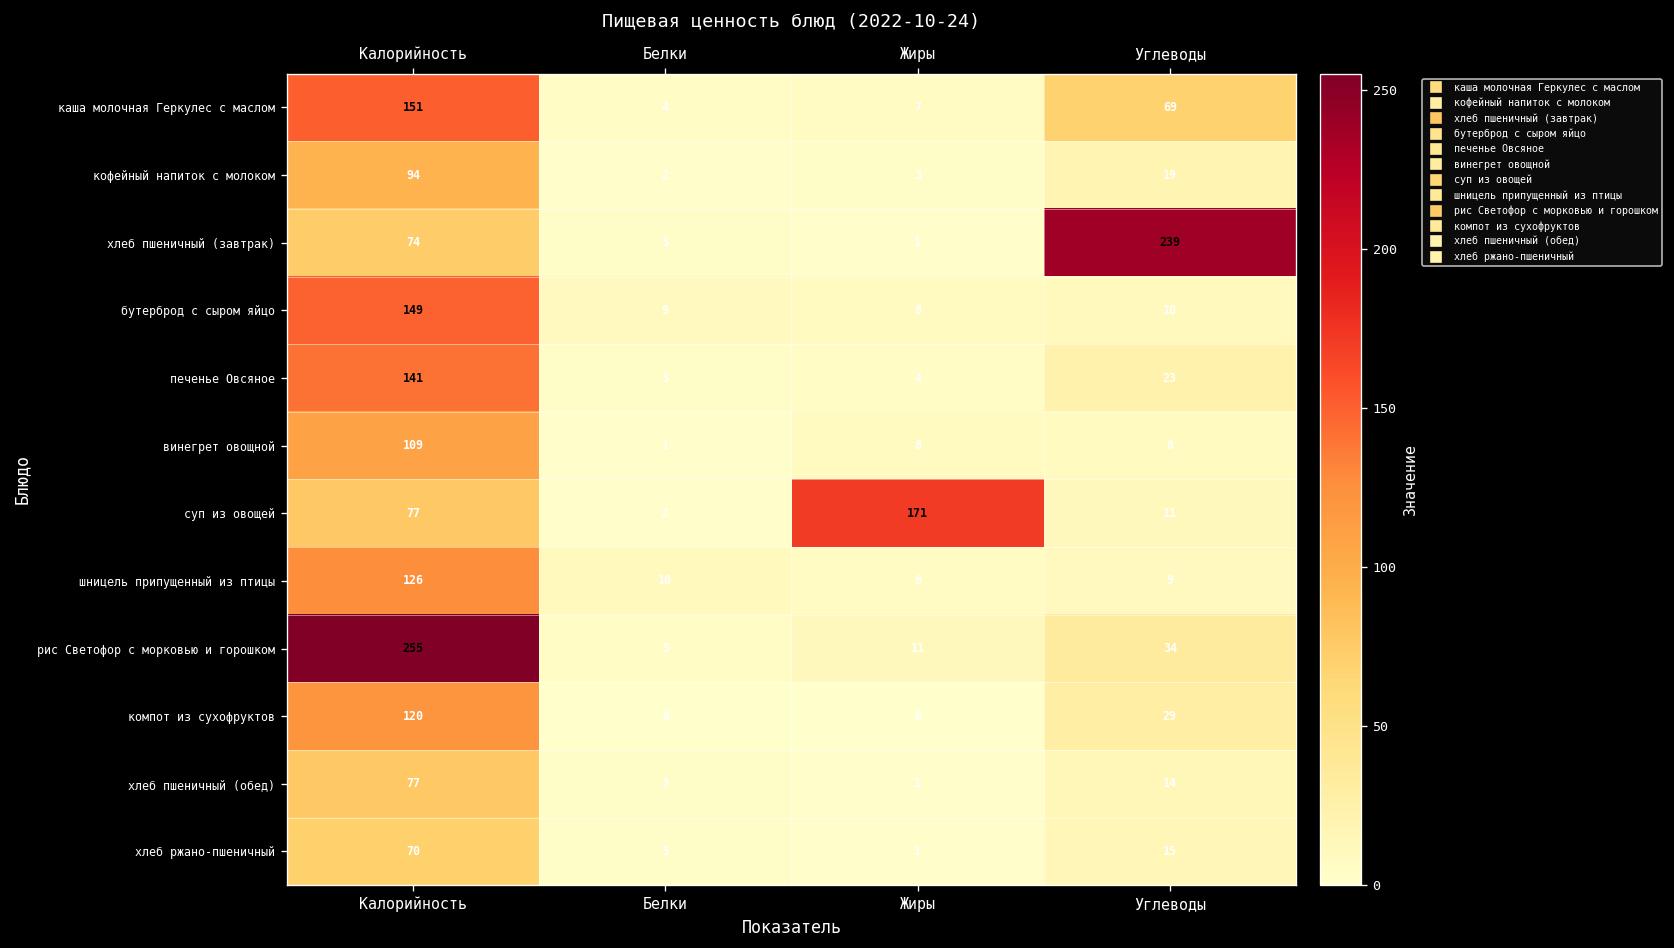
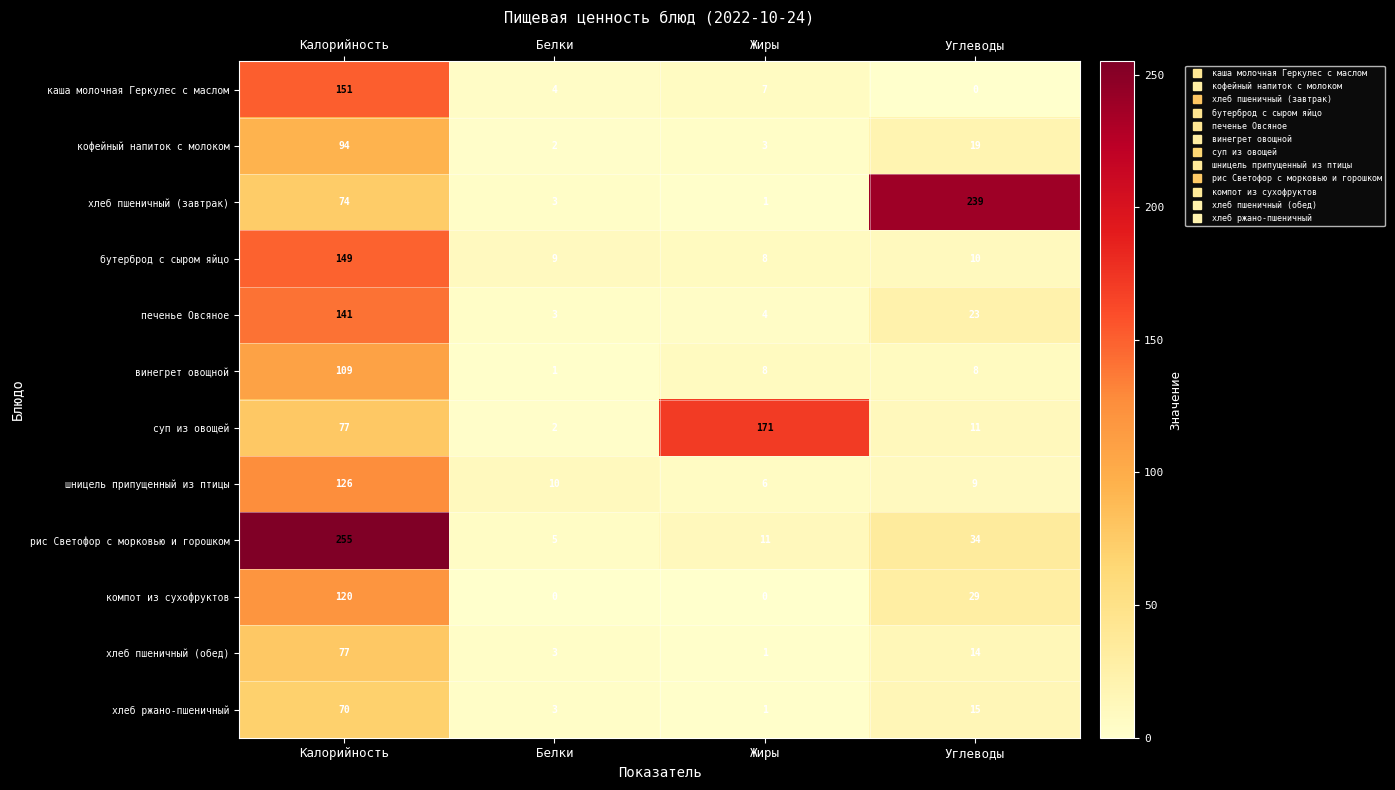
  {
    "каша молочная Геркулес с маслом": {
      "Калорийность": 151,
      "Белки": 4,
      "Жиры": 7,
-     "Углеводы": 69
+     "Углеводы": 0
    },
    "кофейный напиток с молоком": {
      "Калорийность": 94,
      "Белки": 2,
      "Жиры": 3,
      "Углеводы": 19
    },
    "хлеб пшеничный (завтрак)": {
      "Калорийность": 74,
      "Белки": 3,
      "Жиры": 1,
      "Углеводы": 239
    },
    "бутерброд с сыром яйцо": {
      "Калорийность": 149,
      "Белки": 9,
      "Жиры": 8,
      "Углеводы": 10
    },
    "печенье Овсяное": {
      "Калорийность": 141,
      "Белки": 3,
      "Жиры": 4,
      "Углеводы": 23
    },
    "винегрет овощной": {
      "Калорийность": 109,
      "Белки": 1,
      "Жиры": 8,
      "Углеводы": 8
    },
    "суп из овощей": {
      "Калорийность": 77,
      "Белки": 2,
      "Жиры": 171,
      "Углеводы": 11
    },
    "шницель припущенный из птицы": {
      "Калорийность": 126,
      "Белки": 10,
      "Жиры": 6,
      "Углеводы": 9
    },
    "рис Светофор с морковью и горошком": {
      "Калорийность": 255,
      "Белки": 5,
      "Жиры": 11,
      "Углеводы": 34
    },
    "компот из сухофруктов": {
      "Калорийность": 120,
      "Белки": 0,
      "Жиры": 0,
      "Углеводы": 29
    },
    "хлеб пшеничный (обед)": {
      "Калорийность": 77,
      "Белки": 3,
      "Жиры": 1,
      "Углеводы": 14
    },
    "хлеб ржано-пшеничный": {
      "Калорийность": 70,
      "Белки": 3,
      "Жиры": 1,
      "Углеводы": 15
    }
  }
